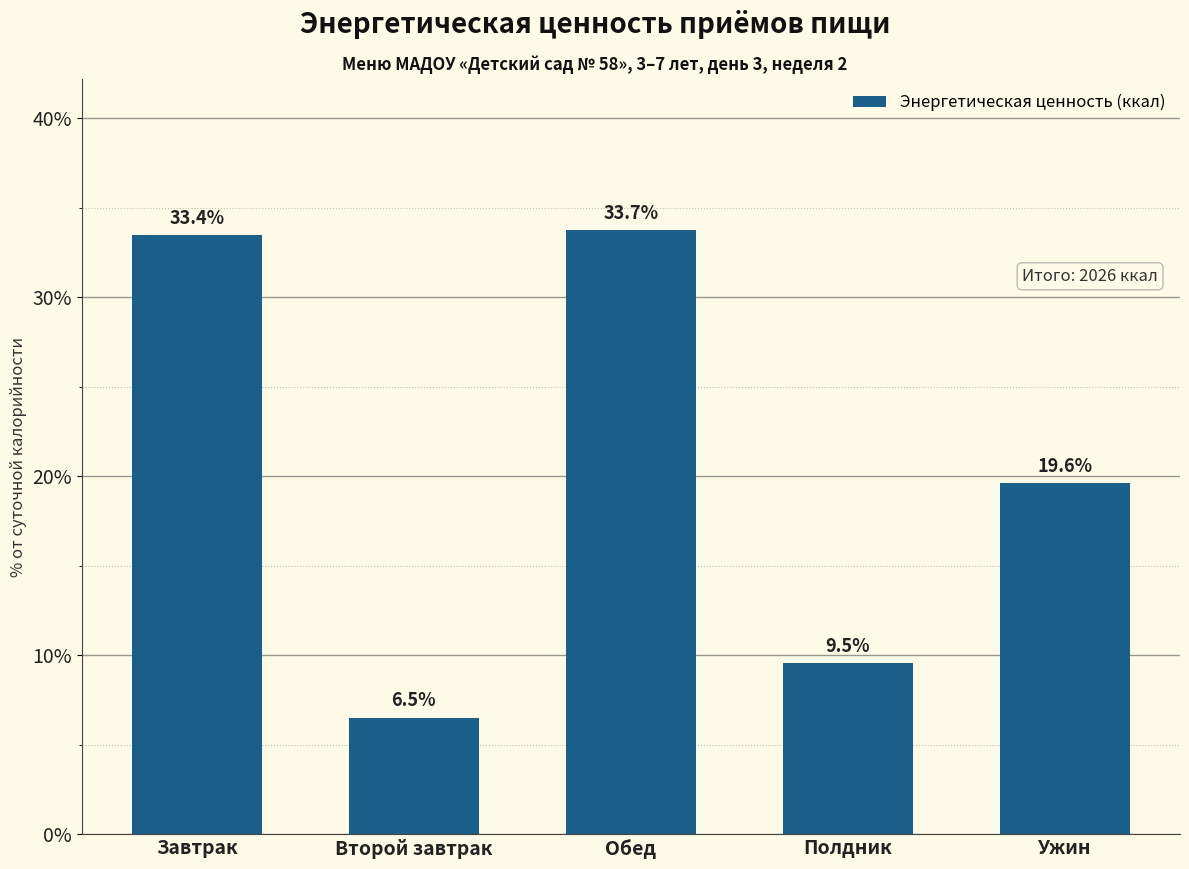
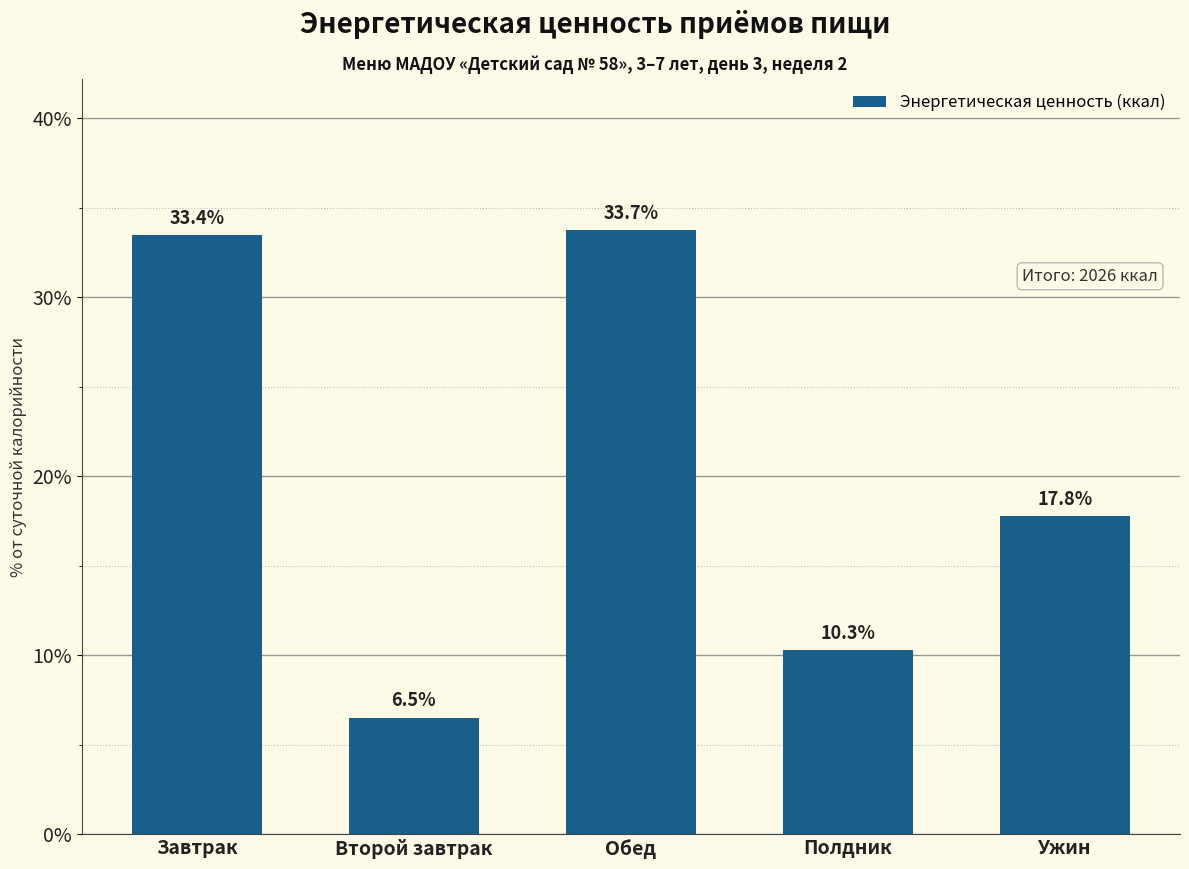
  {
    "Завтрак": "33.4%",
    "Второй завтрак": "6.5%",
    "Обед": "33.7%",
-   "Полдник": "9.5%",
-   "Ужин": "19.6%"
+   "Полдник": "10.3%",
+   "Ужин": "17.8%"
  }
